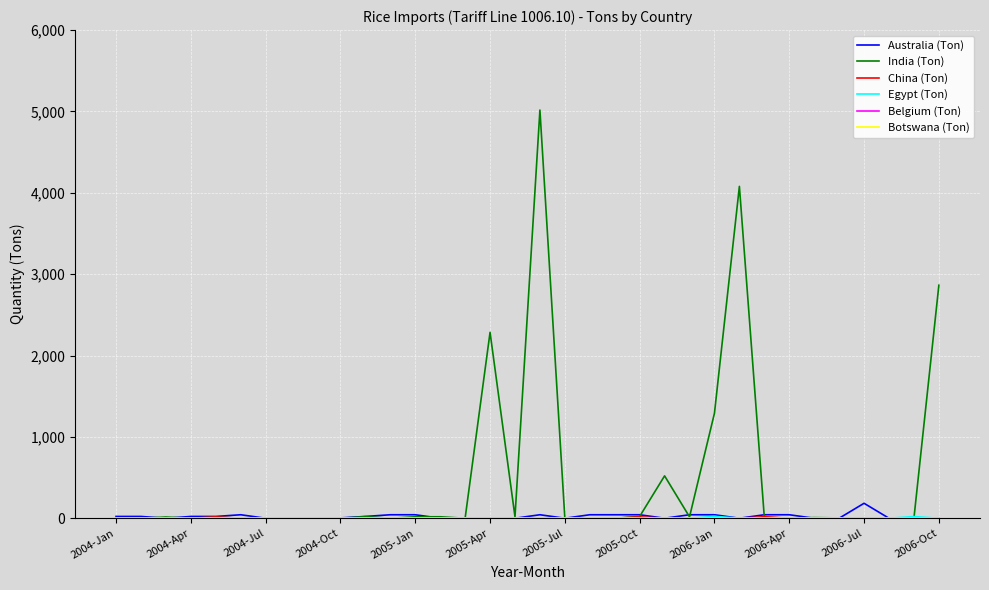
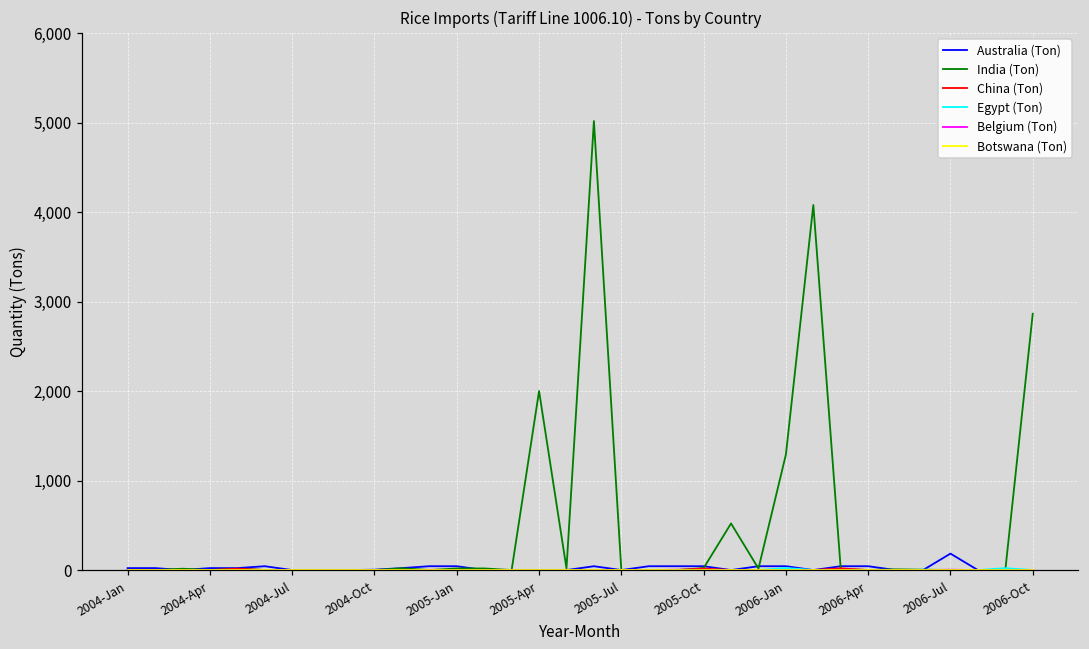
  {
    "Australia (Ton)": {
      "2006-Apr": "0",
      "2006-Jul": "200"
    },
    "India (Ton)": {
-     "2005-Apr": "2,300",
+     "2005-Apr": "2,000",
      "2006-Jan": "1,300",
      "2006-Oct": "2,900"
    }
  }
